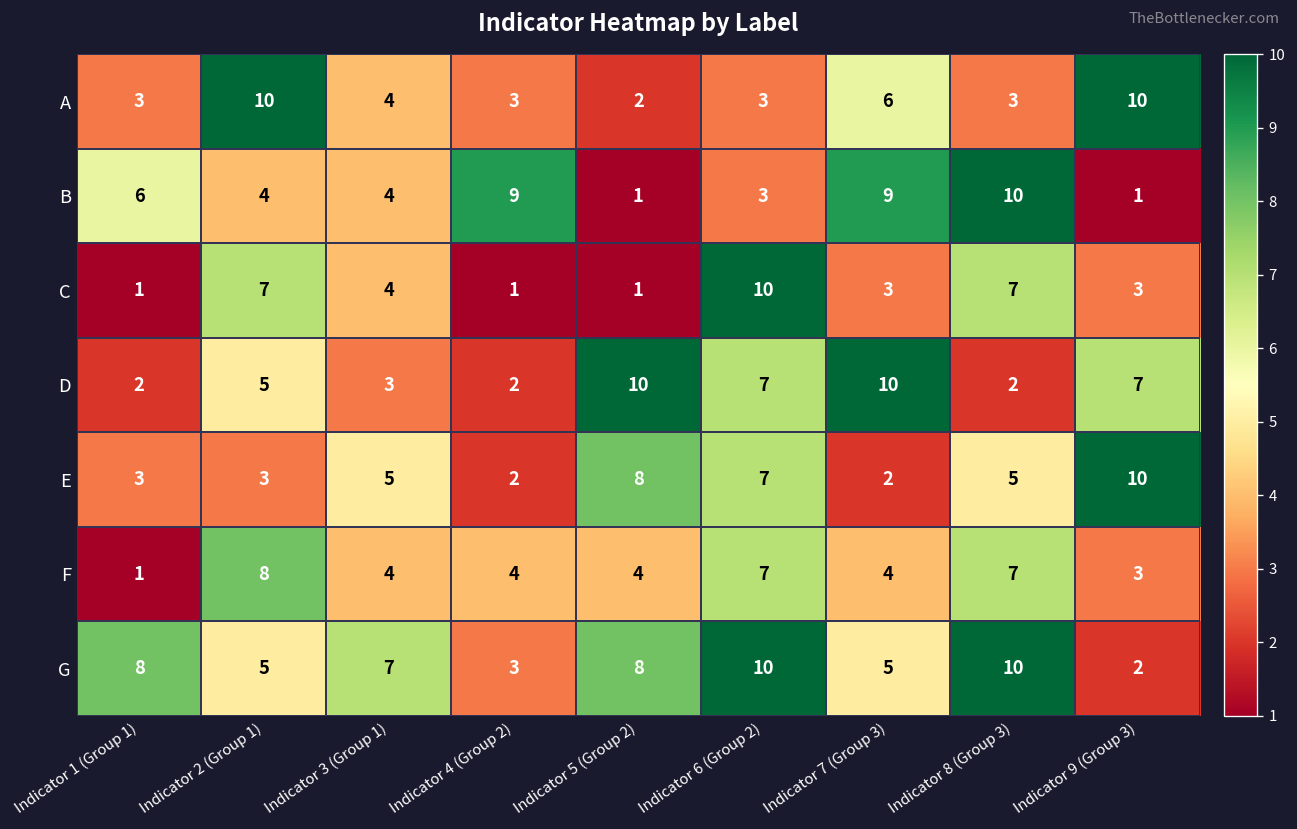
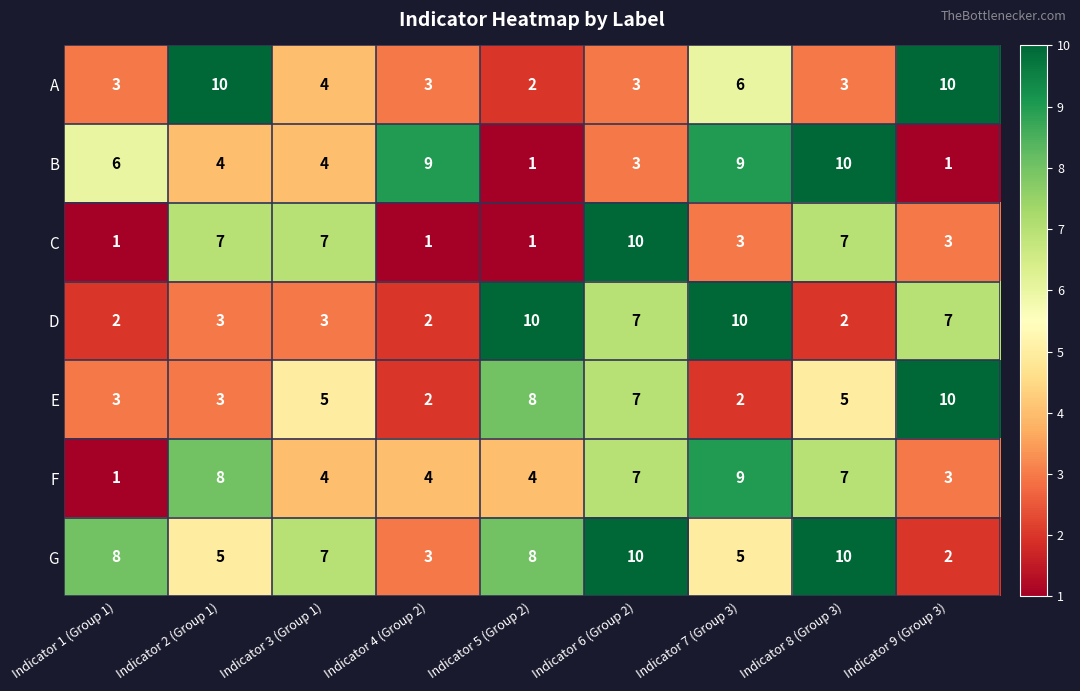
  {
    "A": {
      "Indicator 1 (Group 1)": 3,
      "Indicator 2 (Group 1)": 10,
      "Indicator 3 (Group 1)": 4,
      "Indicator 4 (Group 2)": 3,
      "Indicator 5 (Group 2)": 2,
      "Indicator 6 (Group 2)": 3,
      "Indicator 7 (Group 3)": 6,
      "Indicator 8 (Group 3)": 3,
      "Indicator 9 (Group 3)": 10
    },
    "B": {
      "Indicator 1 (Group 1)": 6,
      "Indicator 2 (Group 1)": 4,
      "Indicator 3 (Group 1)": 4,
      "Indicator 4 (Group 2)": 9,
      "Indicator 5 (Group 2)": 1,
      "Indicator 6 (Group 2)": 3,
      "Indicator 7 (Group 3)": 9,
      "Indicator 8 (Group 3)": 10,
      "Indicator 9 (Group 3)": 1
    },
    "C": {
      "Indicator 1 (Group 1)": 1,
      "Indicator 2 (Group 1)": 7,
-     "Indicator 3 (Group 1)": 4,
+     "Indicator 3 (Group 1)": 7,
      "Indicator 4 (Group 2)": 1,
      "Indicator 5 (Group 2)": 1,
      "Indicator 6 (Group 2)": 10,
      "Indicator 7 (Group 3)": 3,
      "Indicator 8 (Group 3)": 7,
      "Indicator 9 (Group 3)": 3
    },
    "D": {
      "Indicator 1 (Group 1)": 2,
-     "Indicator 2 (Group 1)": 5,
+     "Indicator 2 (Group 1)": 3,
      "Indicator 3 (Group 1)": 3,
      "Indicator 4 (Group 2)": 2,
      "Indicator 5 (Group 2)": 10,
      "Indicator 6 (Group 2)": 7,
      "Indicator 7 (Group 3)": 10,
      "Indicator 8 (Group 3)": 2,
      "Indicator 9 (Group 3)": 7
    },
    "E": {
      "Indicator 1 (Group 1)": 3,
      "Indicator 2 (Group 1)": 3,
      "Indicator 3 (Group 1)": 5,
      "Indicator 4 (Group 2)": 2,
      "Indicator 5 (Group 2)": 8,
      "Indicator 6 (Group 2)": 7,
      "Indicator 7 (Group 3)": 2,
      "Indicator 8 (Group 3)": 5,
      "Indicator 9 (Group 3)": 10
    },
    "F": {
      "Indicator 1 (Group 1)": 1,
      "Indicator 2 (Group 1)": 8,
      "Indicator 3 (Group 1)": 4,
      "Indicator 4 (Group 2)": 4,
      "Indicator 5 (Group 2)": 4,
      "Indicator 6 (Group 2)": 7,
-     "Indicator 7 (Group 3)": 4,
+     "Indicator 7 (Group 3)": 9,
      "Indicator 8 (Group 3)": 7,
      "Indicator 9 (Group 3)": 3
    },
    "G": {
      "Indicator 1 (Group 1)": 8,
      "Indicator 2 (Group 1)": 5,
      "Indicator 3 (Group 1)": 7,
      "Indicator 4 (Group 2)": 3,
      "Indicator 5 (Group 2)": 8,
      "Indicator 6 (Group 2)": 10,
      "Indicator 7 (Group 3)": 5,
      "Indicator 8 (Group 3)": 10,
      "Indicator 9 (Group 3)": 2
    }
  }
